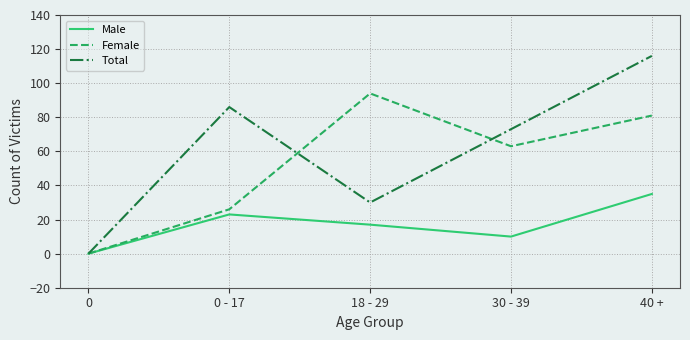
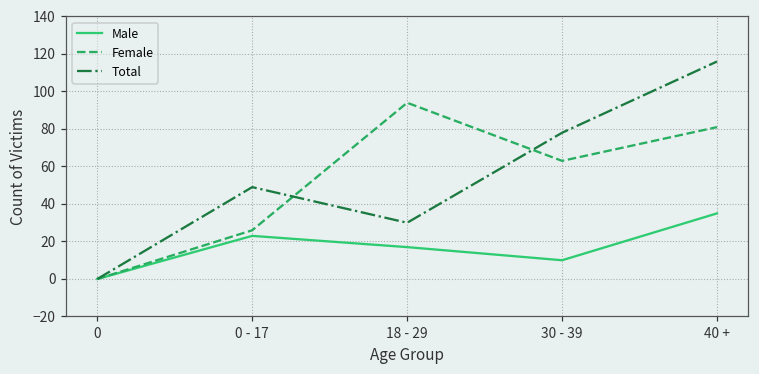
  {
    "Total": {
-     "0 - 17": 86,
+     "0 - 17": 49,
      "18 - 29": 30,
-     "30 - 39": 73,
+     "30 - 39": 78,
      "40 +": 116
    }
  }
